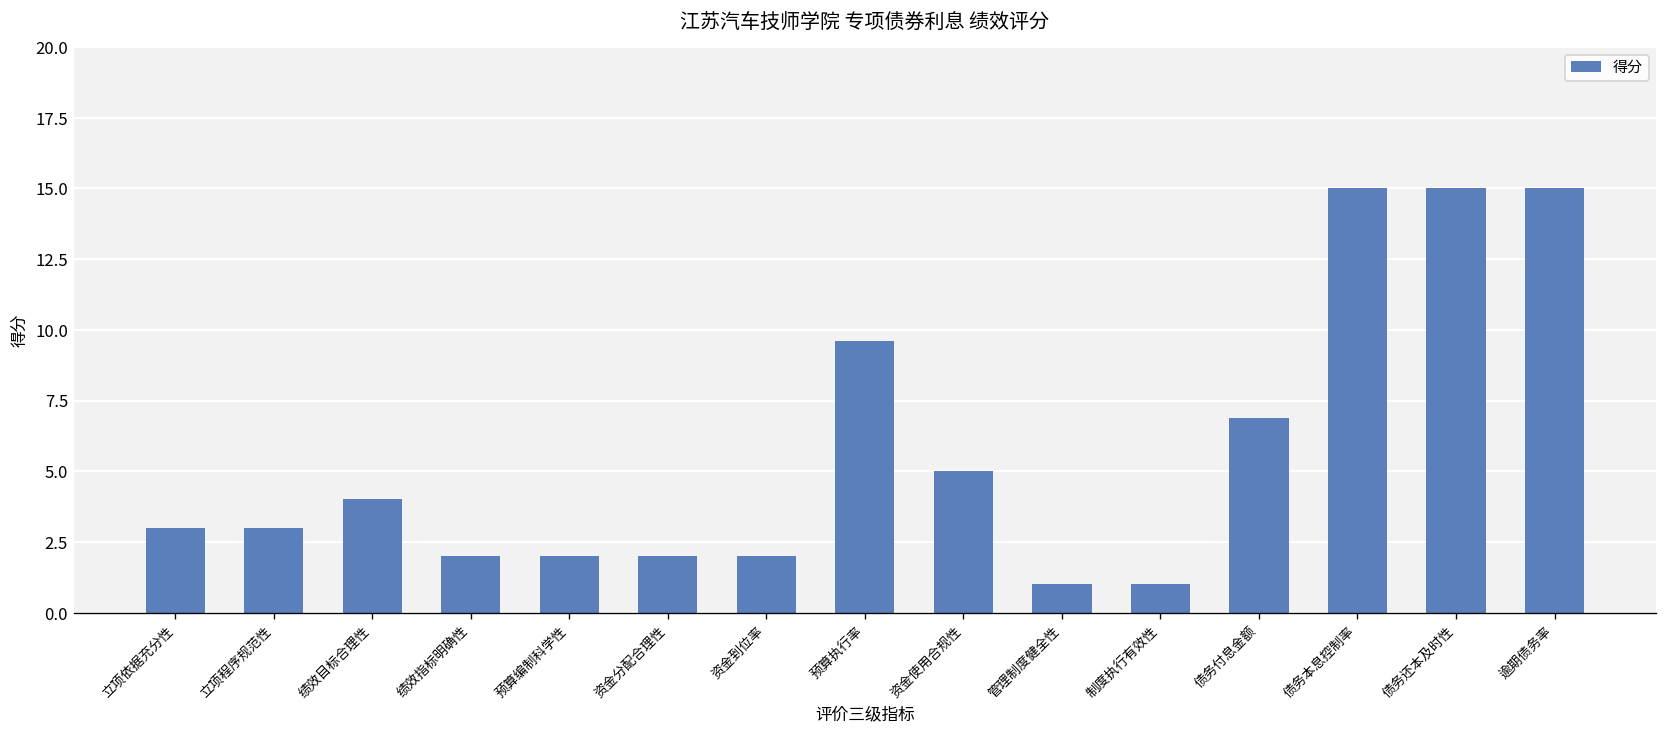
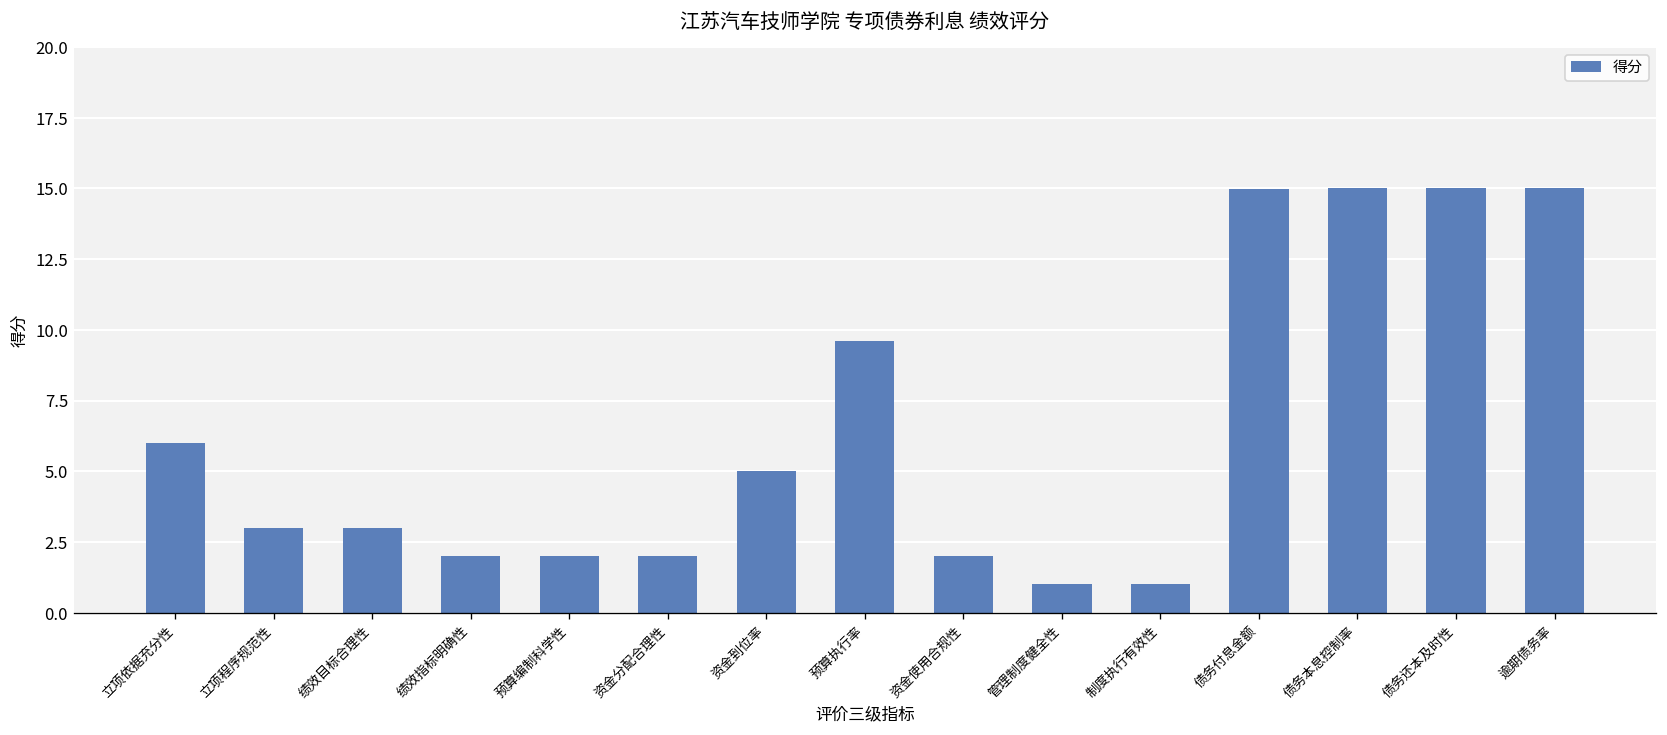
  {
-   "立项依据充分性": 3,
+   "立项依据充分性": 6,
    "立项程序规范性": 3.0,
-   "绩效目标合理性": 4,
+   "绩效目标合理性": 3,
    "绩效指标明确性": 2.0,
    "预算编制科学性": 2.0,
    "资金分配合理性": 2.0,
-   "资金到位率": 2,
+   "资金到位率": 5,
    "预算执行率": 9.6,
-   "资金使用合规性": 5,
+   "资金使用合规性": 2,
    "管理制度健全性": 1.0,
    "制度执行有效性": 1.0,
-   "债务付息金额": 6.9,
+   "债务付息金额": 15.0,
    "债务本息控制率": 15.0,
    "债务还本及时性": 15.0,
    "逾期债务率": 15.0
  }
